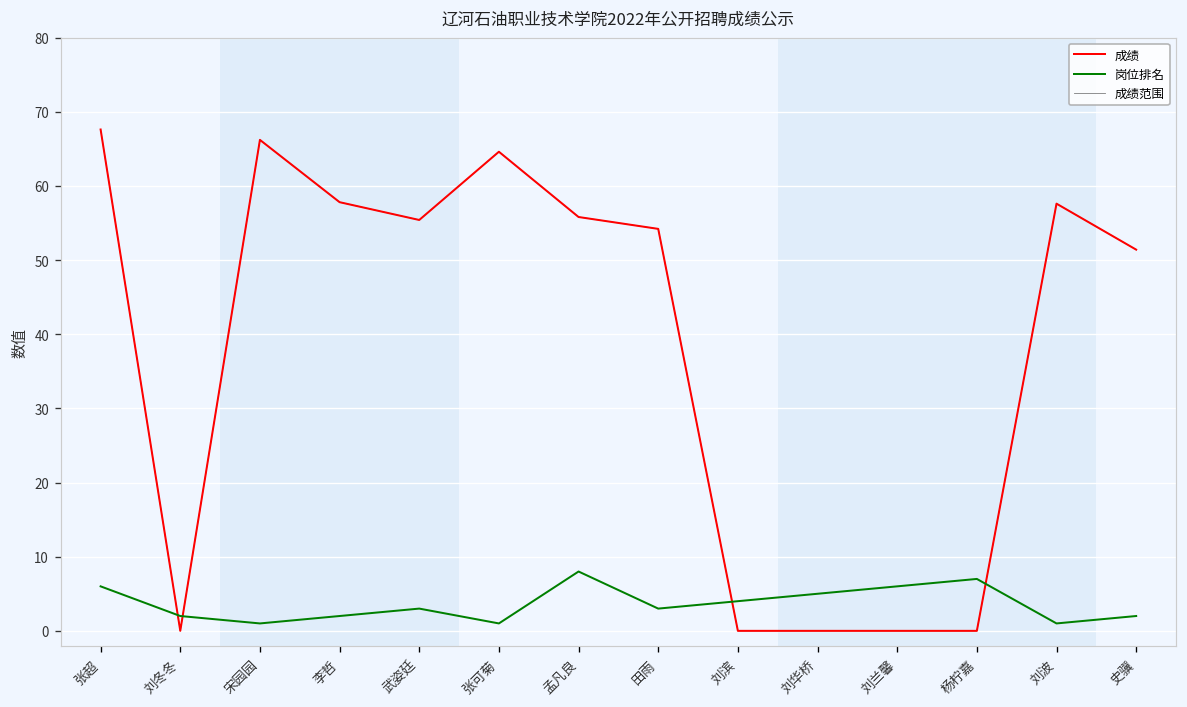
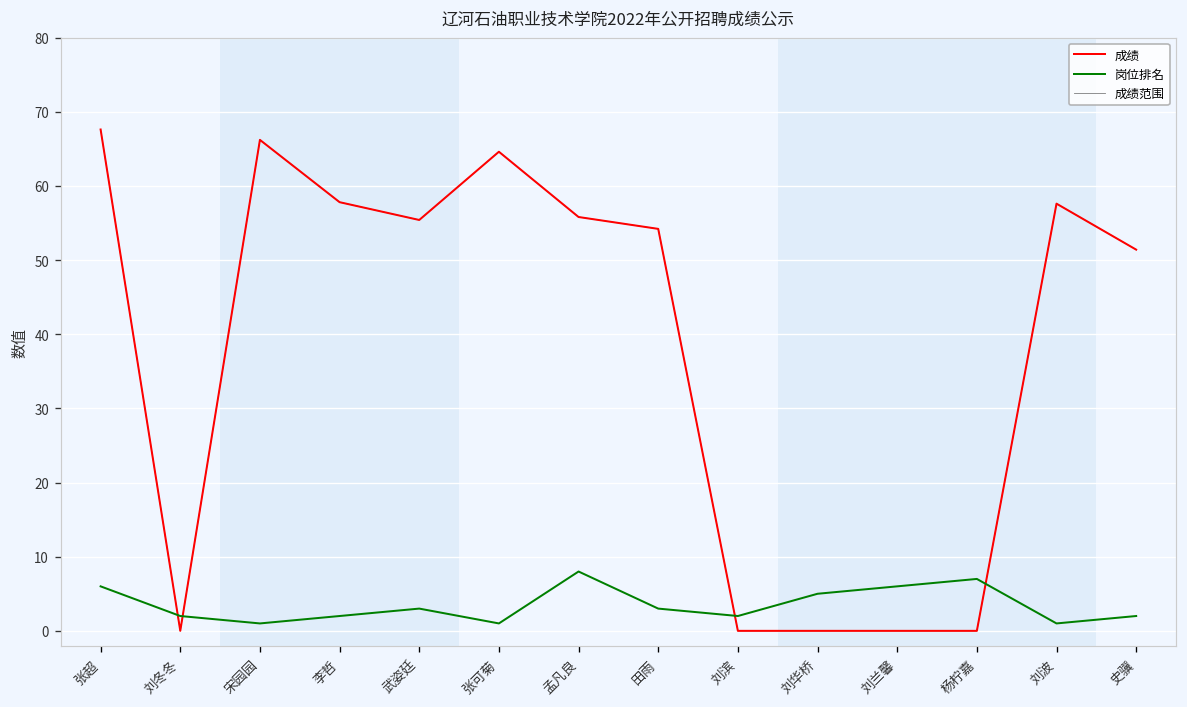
  {
    "成绩范围": {
      "张超": 68,
      "刘冬冬": 0,
      "宋园园": 66,
      "李哲": 58,
      "武姿廷": 55,
      "张可菊": 65,
      "孟凡良": 56,
      "田雨": 54,
      "刘滨": 0,
      "刘华桥": 0,
      "刘兰馨": 0,
      "杨柠嘉": 0,
      "刘波": 58,
      "史骥": 51
    },
    "岗位排名": {
      "张超": 6,
      "刘冬冬": 2,
      "宋园园": 1,
      "李哲": 2,
      "武姿廷": 3,
      "张可菊": 1,
      "孟凡良": 8,
      "田雨": 3,
-     "刘滨": 4,
+     "刘滨": 2,
      "刘华桥": 5,
      "刘兰馨": 6,
      "杨柠嘉": 7,
      "刘波": 1,
      "史骥": 2
    }
  }
